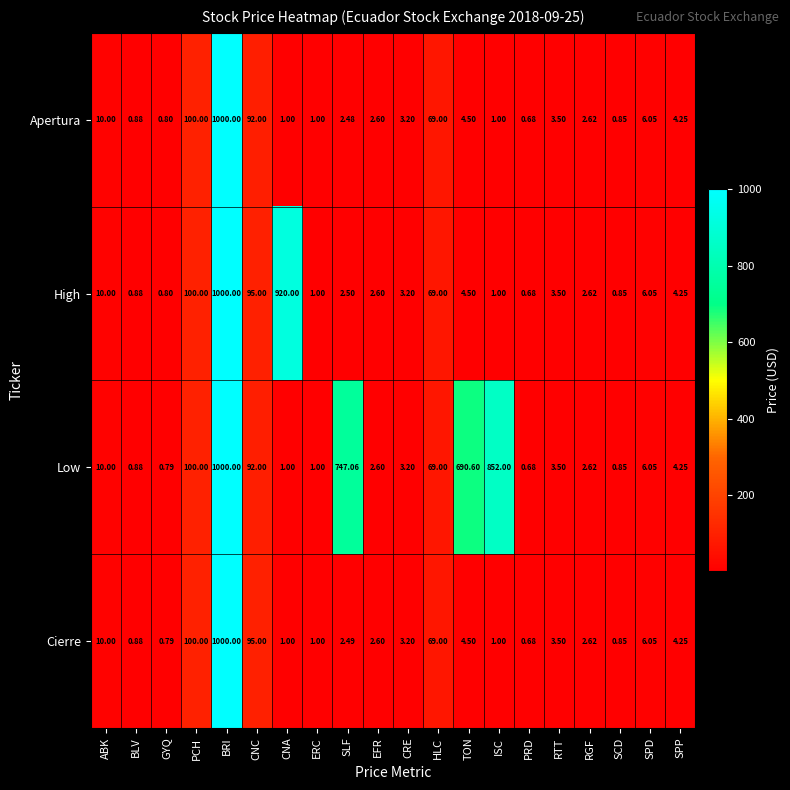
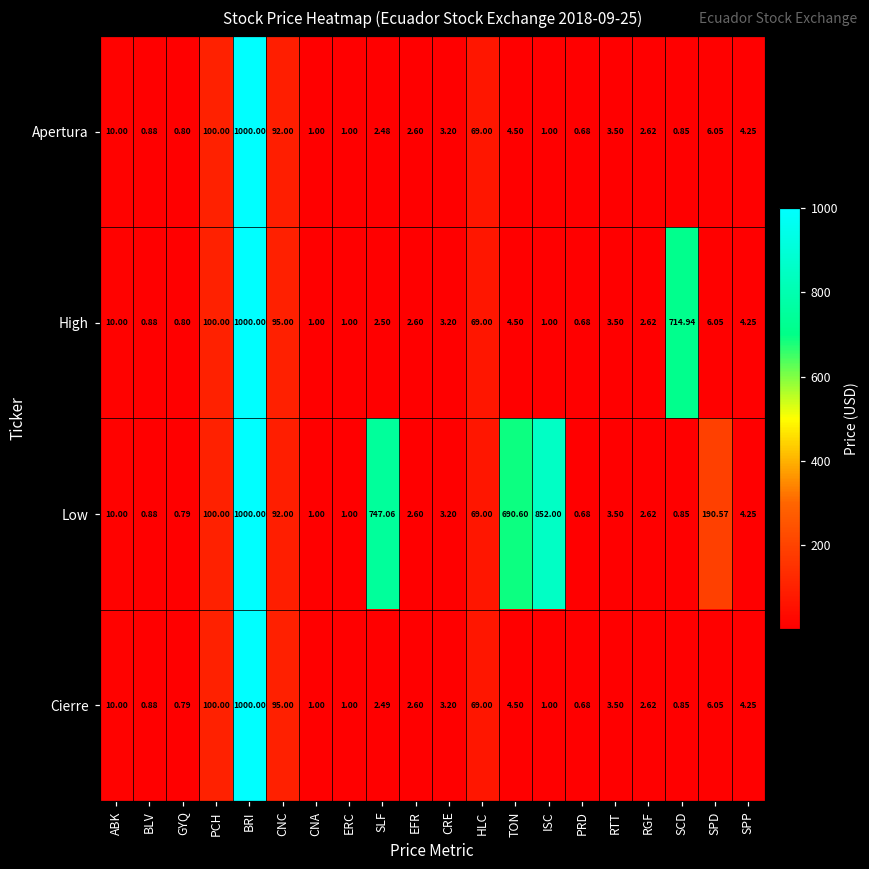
  {
    "Apertura": {
      "ABK": 10.00,
      "BLV": 0.88,
      "GYQ": 0.80,
      "PCH": 100.00,
      "BRI": 1000.00,
      "CNC": 92.00,
      "CNA": 1.00,
      "ERC": 1.00,
      "SLF": 2.48,
      "EFR": 2.60,
      "CRE": 3.20,
      "HLC": 69.00,
      "TON": 4.50,
      "ISC": 1.00,
      "PRD": 0.68,
      "RTT": 3.50,
      "RGF": 2.62,
      "SCD": 0.85,
      "SPD": 6.05,
      "SPP": 4.25
    },
    "High": {
      "ABK": 10.00,
      "BLV": 0.88,
      "GYQ": 0.80,
      "PCH": 100.00,
      "BRI": 1000.00,
      "CNC": 95.00,
-     "CNA": 920.00,
+     "CNA": 1.00,
      "ERC": 1.00,
      "SLF": 2.50,
      "EFR": 2.60,
      "CRE": 3.20,
      "HLC": 69.00,
      "TON": 4.50,
      "ISC": 1.00,
      "PRD": 0.68,
      "RTT": 3.50,
      "RGF": 2.62,
-     "SCD": 0.85,
+     "SCD": 714.94,
      "SPD": 6.05,
      "SPP": 4.25
    },
    "Low": {
      "ABK": 10.00,
      "BLV": 0.88,
      "GYQ": 0.79,
      "PCH": 100.00,
      "BRI": 1000.00,
      "CNC": 92.00,
      "CNA": 1.00,
      "ERC": 1.00,
      "SLF": 747.06,
      "EFR": 2.60,
      "CRE": 3.20,
      "HLC": 69.00,
      "TON": 690.60,
      "ISC": 852.00,
      "PRD": 0.68,
      "RTT": 3.50,
      "RGF": 2.62,
      "SCD": 0.85,
-     "SPD": 6.05,
+     "SPD": 190.57,
      "SPP": 4.25
    },
    "Cierre": {
      "ABK": 10.00,
      "BLV": 0.88,
      "GYQ": 0.79,
      "PCH": 100.00,
      "BRI": 1000.00,
      "CNC": 95.00,
      "CNA": 1.00,
      "ERC": 1.00,
      "SLF": 2.49,
      "EFR": 2.60,
      "CRE": 3.20,
      "HLC": 69.00,
      "TON": 4.50,
      "ISC": 1.00,
      "PRD": 0.68,
      "RTT": 3.50,
      "RGF": 2.62,
      "SCD": 0.85,
      "SPD": 6.05,
      "SPP": 4.25
    }
  }
